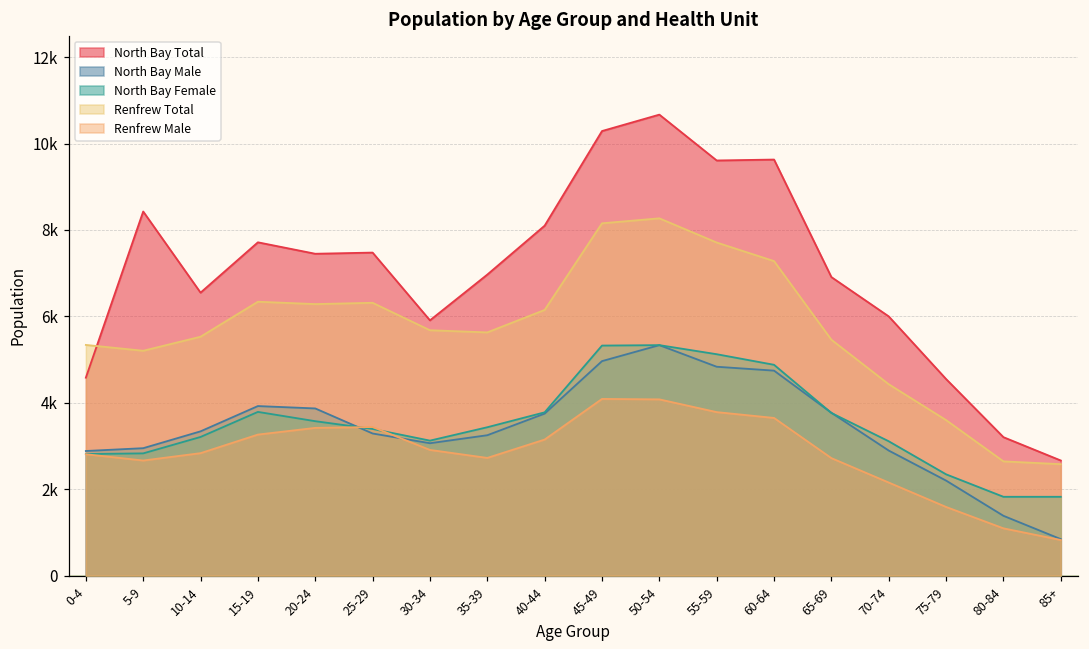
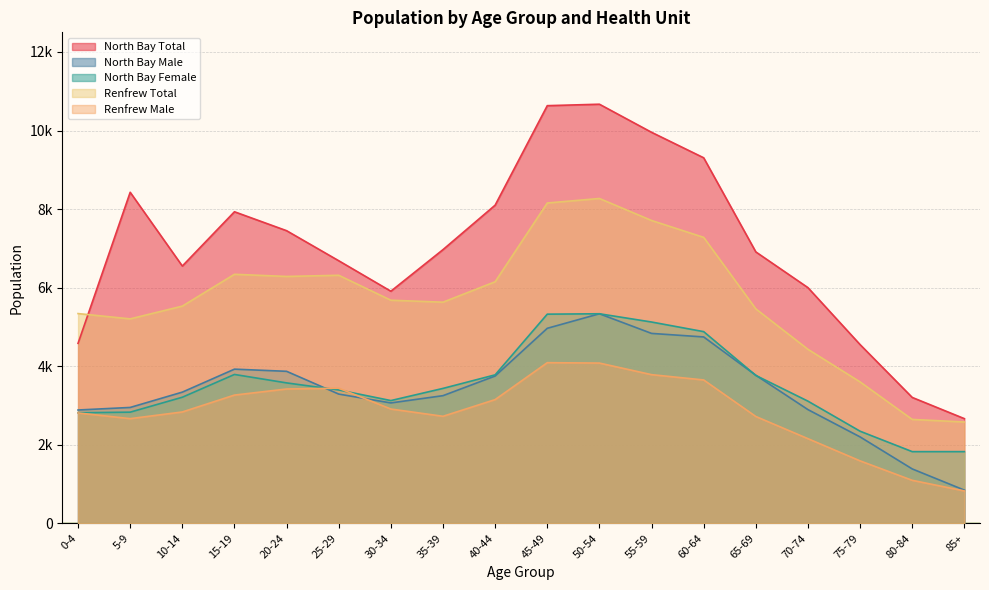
  {
    "North Bay Total": {
      "0-4": 4600,
      "5-9": 8400,
      "10-14": 6600,
-     "15-19": 7700,
+     "15-19": 7900,
      "20-24": 7500,
-     "25-29": 7500,
+     "25-29": 6700,
      "30-34": 5900,
      "35-39": 7000,
      "40-44": 8100,
-     "45-49": 10300,
+     "45-49": 10600,
      "50-54": 10700,
-     "55-59": 9600,
-     "60-64": 9600,
+     "55-59": 10000,
+     "60-64": 9300,
      "65-69": 6900,
      "70-74": 6000,
      "75-79": 4600,
      "80-84": 3200,
      "85+": 2700
    }
  }
